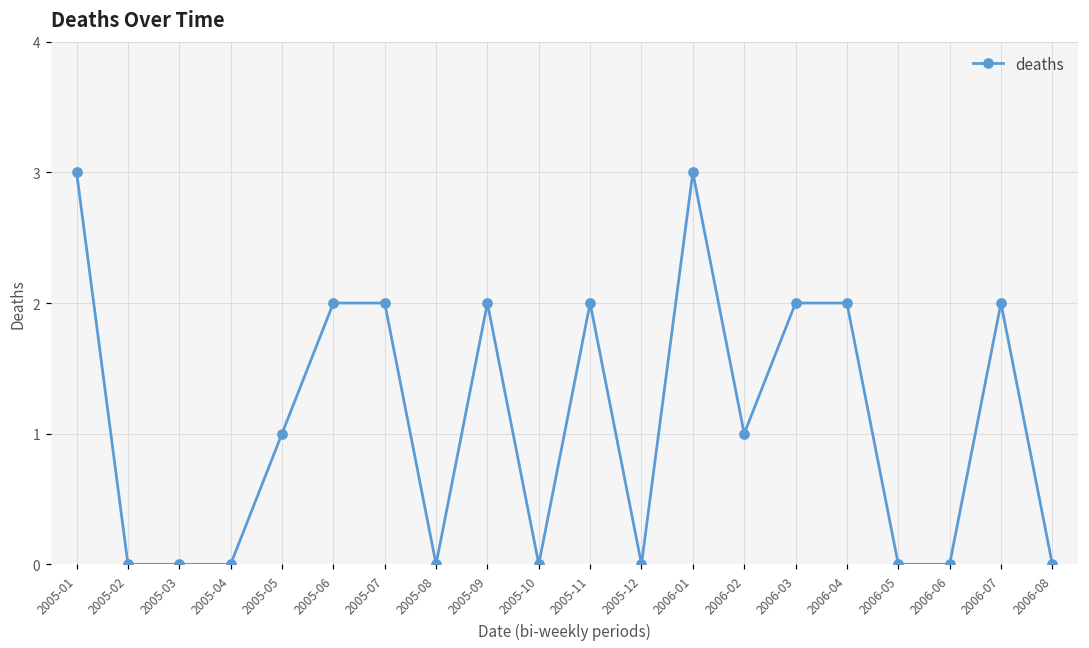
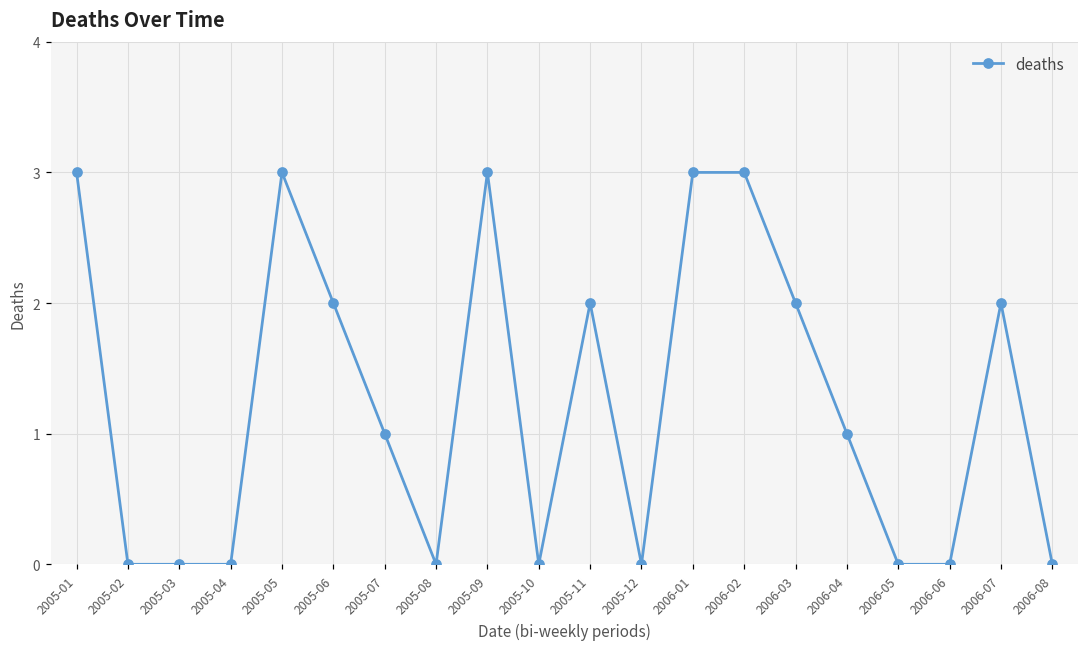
  {
    "2005-01": 3,
    "2005-02": 0,
    "2005-03": 0,
    "2005-04": 0,
-   "2005-05": 1,
+   "2005-05": 3,
    "2005-06": 2,
-   "2005-07": 2,
+   "2005-07": 1,
    "2005-08": 0,
-   "2005-09": 2,
+   "2005-09": 3,
    "2005-10": 0,
    "2005-11": 2,
    "2005-12": 0,
    "2006-01": 3,
-   "2006-02": 1,
+   "2006-02": 3,
    "2006-03": 2,
-   "2006-04": 2,
+   "2006-04": 1,
    "2006-05": 0,
    "2006-06": 0,
    "2006-07": 2,
    "2006-08": 0
  }
